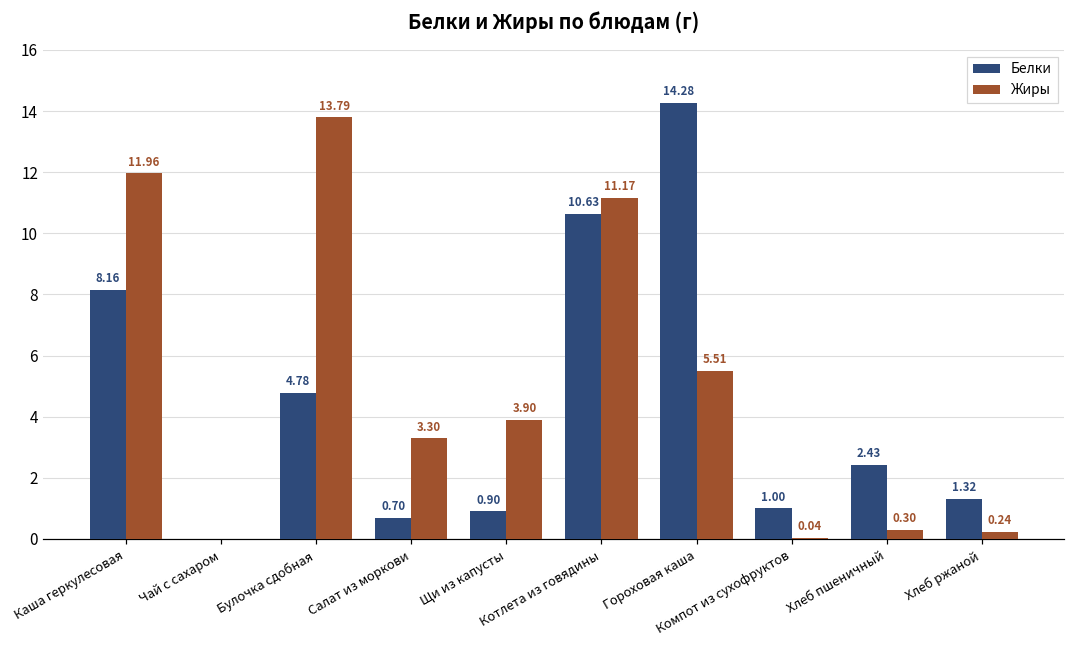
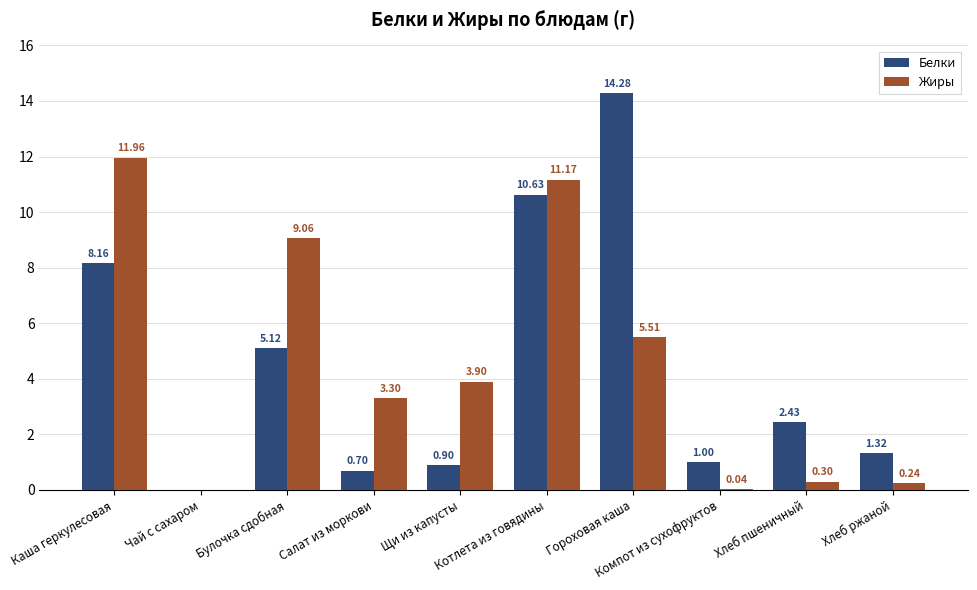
  {
    "Белки": {
      "Каша геркулесовая": 8.16,
-     "Булочка сдобная": 4.78,
+     "Булочка сдобная": 5.12,
      "Салат из моркови": 0.70,
      "Щи из капусты": 0.90,
      "Котлета из говядины": 10.63,
      "Гороховая каша": 14.28,
      "Компот из сухофруктов": 1.00,
      "Хлеб пшеничный": 2.43,
      "Хлеб ржаной": 1.32
    },
    "Жиры": {
      "Каша геркулесовая": 11.96,
-     "Булочка сдобная": 13.79,
+     "Булочка сдобная": 9.06,
      "Салат из моркови": 3.30,
      "Щи из капусты": 3.90,
      "Котлета из говядины": 11.17,
      "Гороховая каша": 5.51,
      "Компот из сухофруктов": 0.04,
      "Хлеб пшеничный": 0.30,
      "Хлеб ржаной": 0.24
    }
  }
